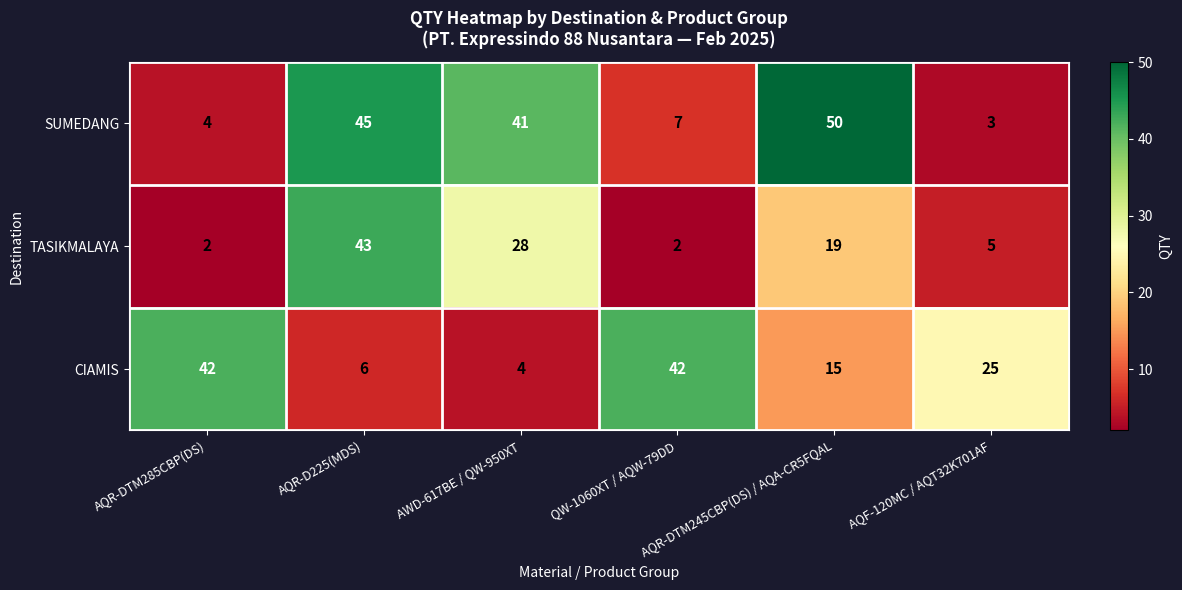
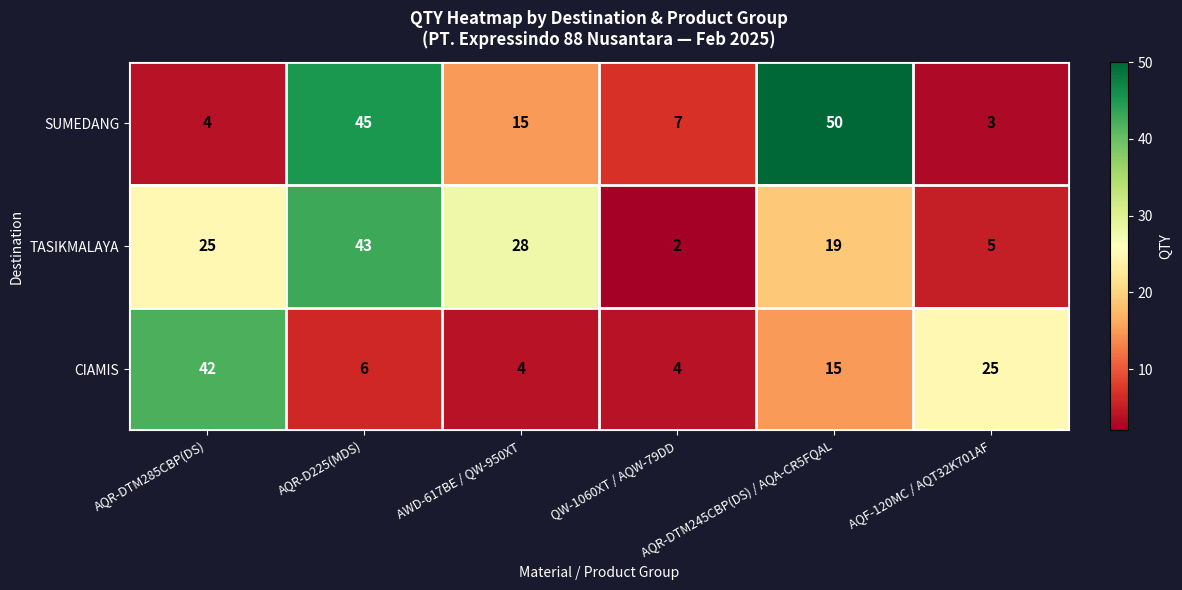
  {
    "SUMEDANG": {
      "AQR-DTM285CBP(DS)": 4,
      "AQR-D225(MDS)": 45,
-     "AWD-617BE / QW-950XT": 41,
+     "AWD-617BE / QW-950XT": 15,
      "QW-1060XT / AQW-79DD": 7,
      "AQR-DTM245CBP(DS) / AQA-CR5FQAL": 50,
      "AQF-120MC / AQT32K701AF": 3
    },
    "TASIKMALAYA": {
-     "AQR-DTM285CBP(DS)": 2,
+     "AQR-DTM285CBP(DS)": 25,
      "AQR-D225(MDS)": 43,
      "AWD-617BE / QW-950XT": 28,
      "QW-1060XT / AQW-79DD": 2,
      "AQR-DTM245CBP(DS) / AQA-CR5FQAL": 19,
      "AQF-120MC / AQT32K701AF": 5
    },
    "CIAMIS": {
      "AQR-DTM285CBP(DS)": 42,
      "AQR-D225(MDS)": 6,
      "AWD-617BE / QW-950XT": 4,
-     "QW-1060XT / AQW-79DD": 42,
+     "QW-1060XT / AQW-79DD": 4,
      "AQR-DTM245CBP(DS) / AQA-CR5FQAL": 15,
      "AQF-120MC / AQT32K701AF": 25
    }
  }
